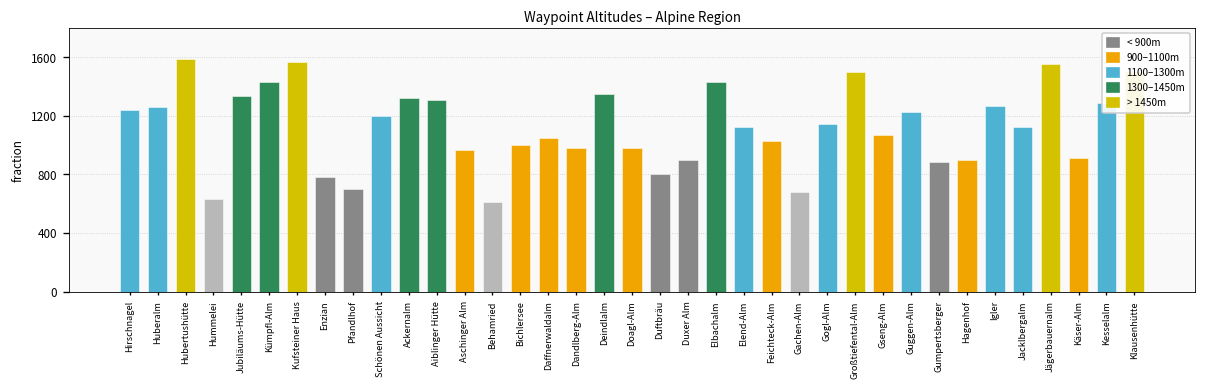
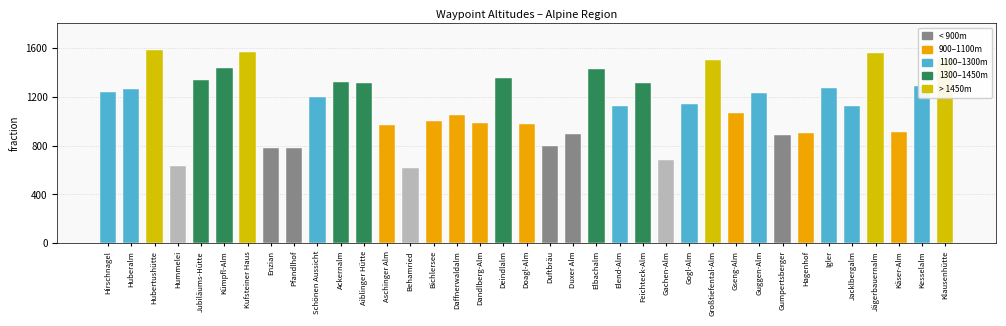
  {
    "Hirschnagel": 1240,
    "Huberalm": 1260,
    "Hubertushütte": 1590,
    "Hummelei": 630,
    "Jubiläums-Hütte": 1340,
    "Kümpfl-Alm": 1430,
    "Kufsteiner Haus": 1570,
    "Enzian": 780,
-   "Pfandlhof": 700,
+   "Pfandlhof": 780,
    "Schönen Aussicht": 1200,
    "Ackernalm": 1320,
    "Aiblinger Hütte": 1310,
    "Aschinger Alm": 970,
    "Behamried": 620,
    "Bichlersee": 1000,
    "Daffnerwaldalm": 1050,
    "Dandlberg-Alm": 980,
    "Deindlalm": 1350,
    "Doagl-Alm": 980,
    "Duftbräu": 800,
    "Duxer Alm": 900,
    "Elbachalm": 1430,
    "Elend-Alm": 1130,
-   "Feichteck-Alm": 1030,
+   "Feichteck-Alm": 1310,
    "Gachen-Alm": 680,
    "Gogl-Alm": 1140,
    "Großtiefental-Alm": 1500,
    "Gseng-Alm": 1070,
    "Guggen-Alm": 1230,
    "Gumpertsberger": 890,
    "Hagenhof": 900,
    "Igler": 1270,
    "Jacklbergalm": 1130,
    "Jägerbauernalm": 1560,
    "Käser-Alm": 910
  }
